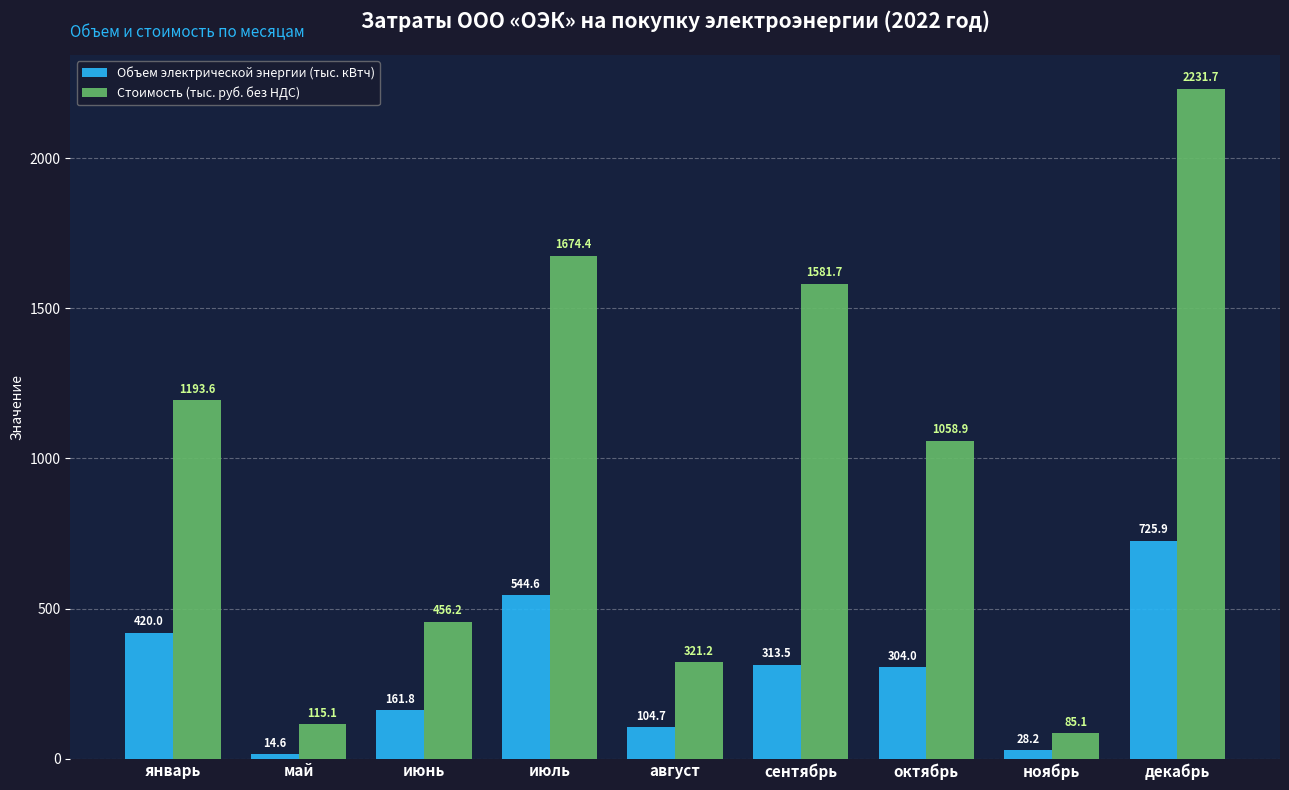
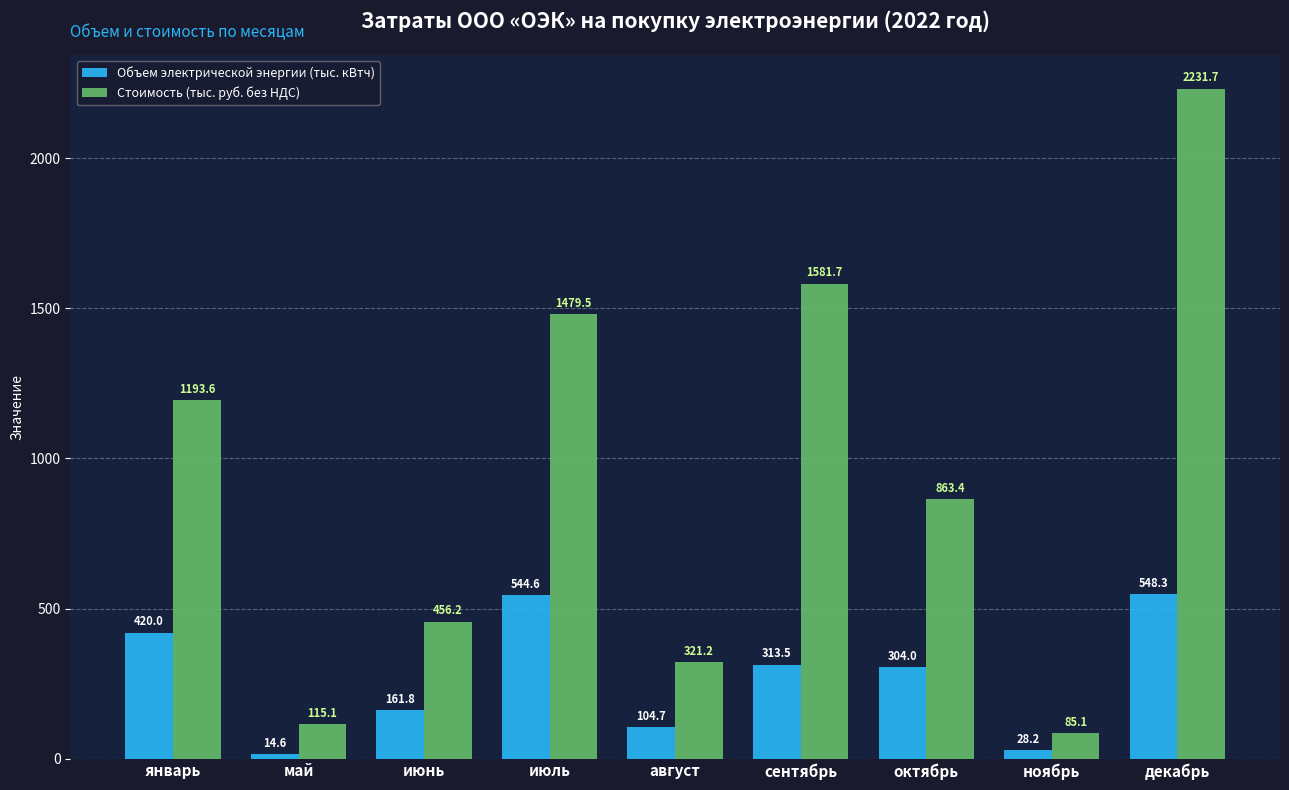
  {
    "Объем электрической энергии (тыс. кВтч)": {
      "январь": 420.0,
      "май": 14.6,
      "июнь": 161.8,
      "июль": 544.6,
      "август": 104.7,
      "сентябрь": 313.5,
      "октябрь": 304.0,
      "ноябрь": 28.2,
-     "декабрь": 725.9
+     "декабрь": 548.3
    },
    "Стоимость (тыс. руб. без НДС)": {
      "январь": 1193.6,
      "май": 115.1,
      "июнь": 456.2,
-     "июль": 1674.4,
+     "июль": 1479.5,
      "август": 321.2,
      "сентябрь": 1581.7,
-     "октябрь": 1058.9,
+     "октябрь": 863.4,
      "ноябрь": 85.1,
      "декабрь": 2231.7
    }
  }
